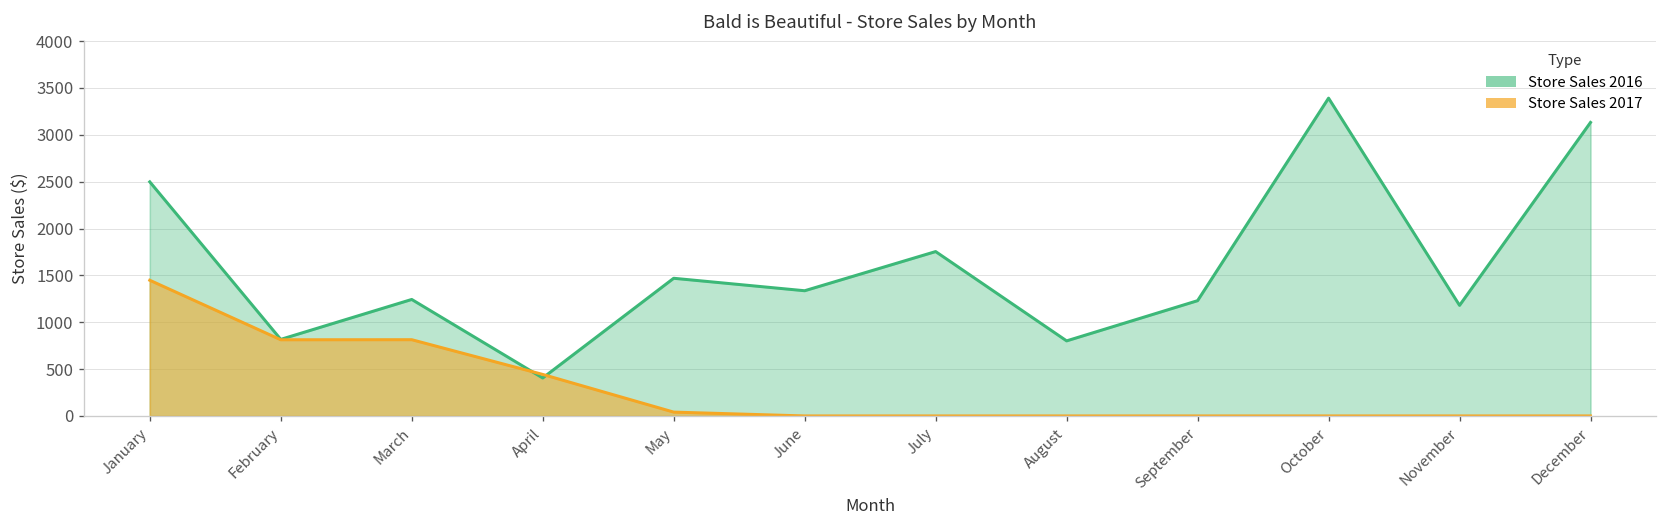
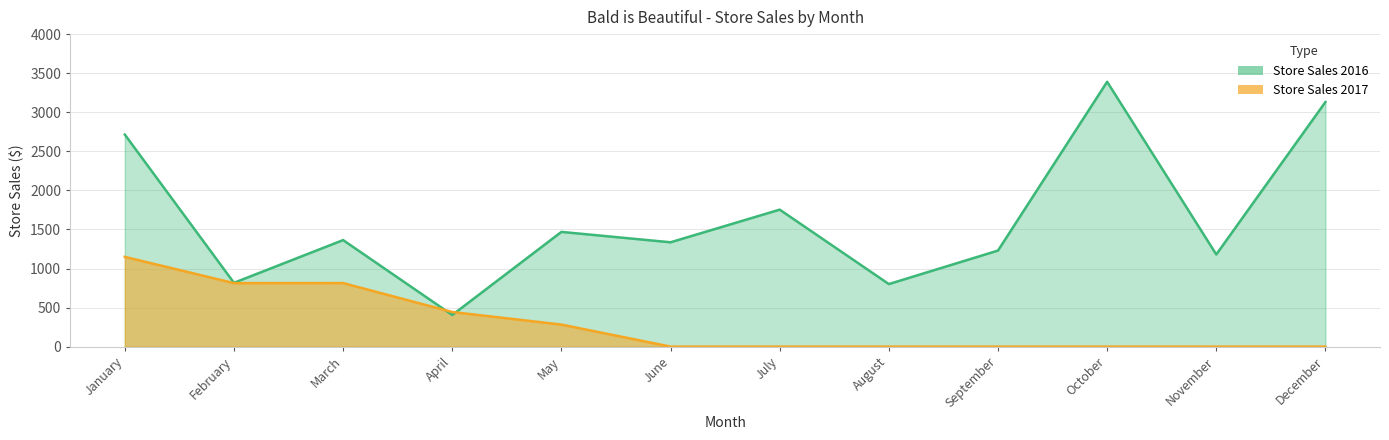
  {
    "Store Sales 2016": {
-     "January": 2500,
-     "March": 1200,
+     "January": 2700,
+     "March": 1400,
      "April": 400,
      "May": 1500,
      "June": 1300,
      "July": 1800,
      "August": 800,
      "September": 1200,
      "October": 3400,
      "November": 1200,
      "December": 3100
    },
    "Store Sales 2017": {
-     "January": 1400,
+     "January": 1100,
      "March": 800,
      "April": 400,
-     "May": 0,
+     "May": 300,
      "June": 0,
      "July": 0,
      "August": 0,
      "September": 0,
      "October": 0,
      "November": 0,
      "December": 0
    }
  }
